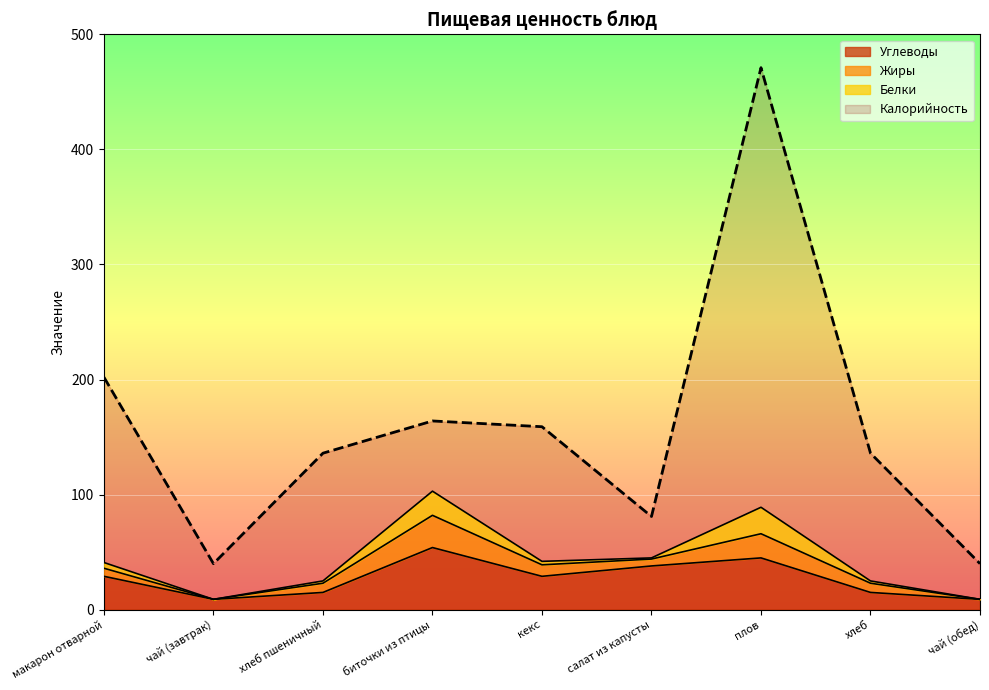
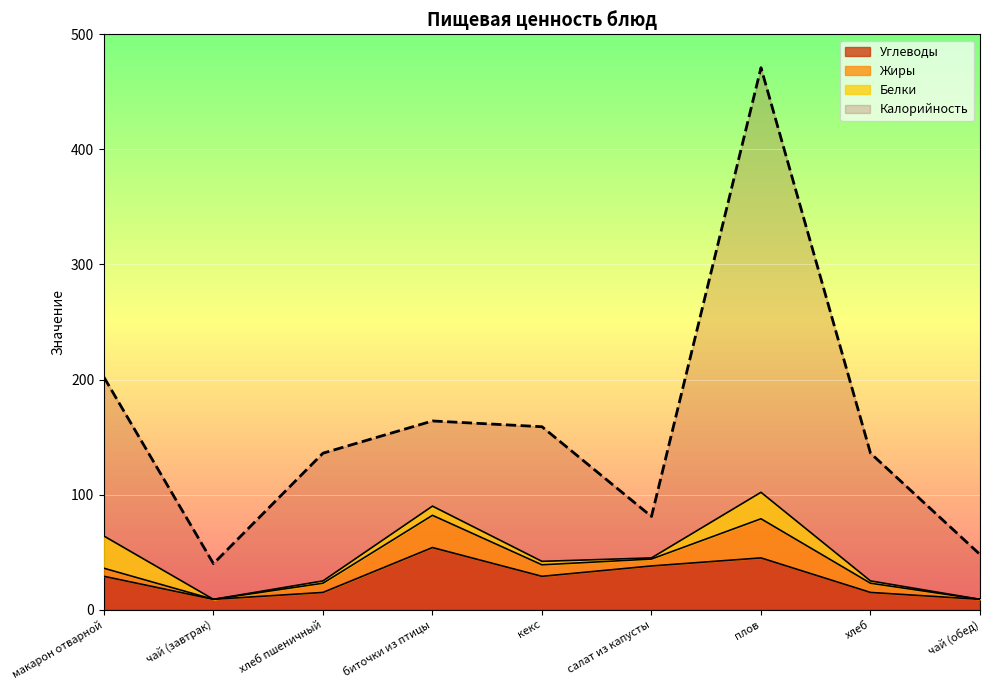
  {
    "Углеводы": {
      "макарон отварной": 29,
      "хлеб пшеничный": 15,
      "биточки из птицы": 54,
      "кекс": 29,
      "салат из капусты": 38,
      "плов": 45,
      "хлеб": 15
    },
    "Жиры": {
      "макарон отварной": 7,
      "биточки из птицы": 28,
      "кекс": 10,
-     "плов": 21
+     "плов": 34
    },
    "Белки": {
-     "макарон отварной": 5,
-     "биточки из птицы": 21,
+     "макарон отварной": 28,
+     "биточки из птицы": 8,
      "кекс": 3,
      "плов": 23
    },
    "Калорийность": {
      "макарон отварной": 202,
      "чай (завтрак)": 40,
      "хлеб пшеничный": 136,
      "биточки из птицы": 164,
      "кекс": 159,
      "салат из капусты": 81,
      "плов": 471,
      "хлеб": 136,
-     "чай (обед)": 40
+     "чай (обед)": 48
    }
  }
